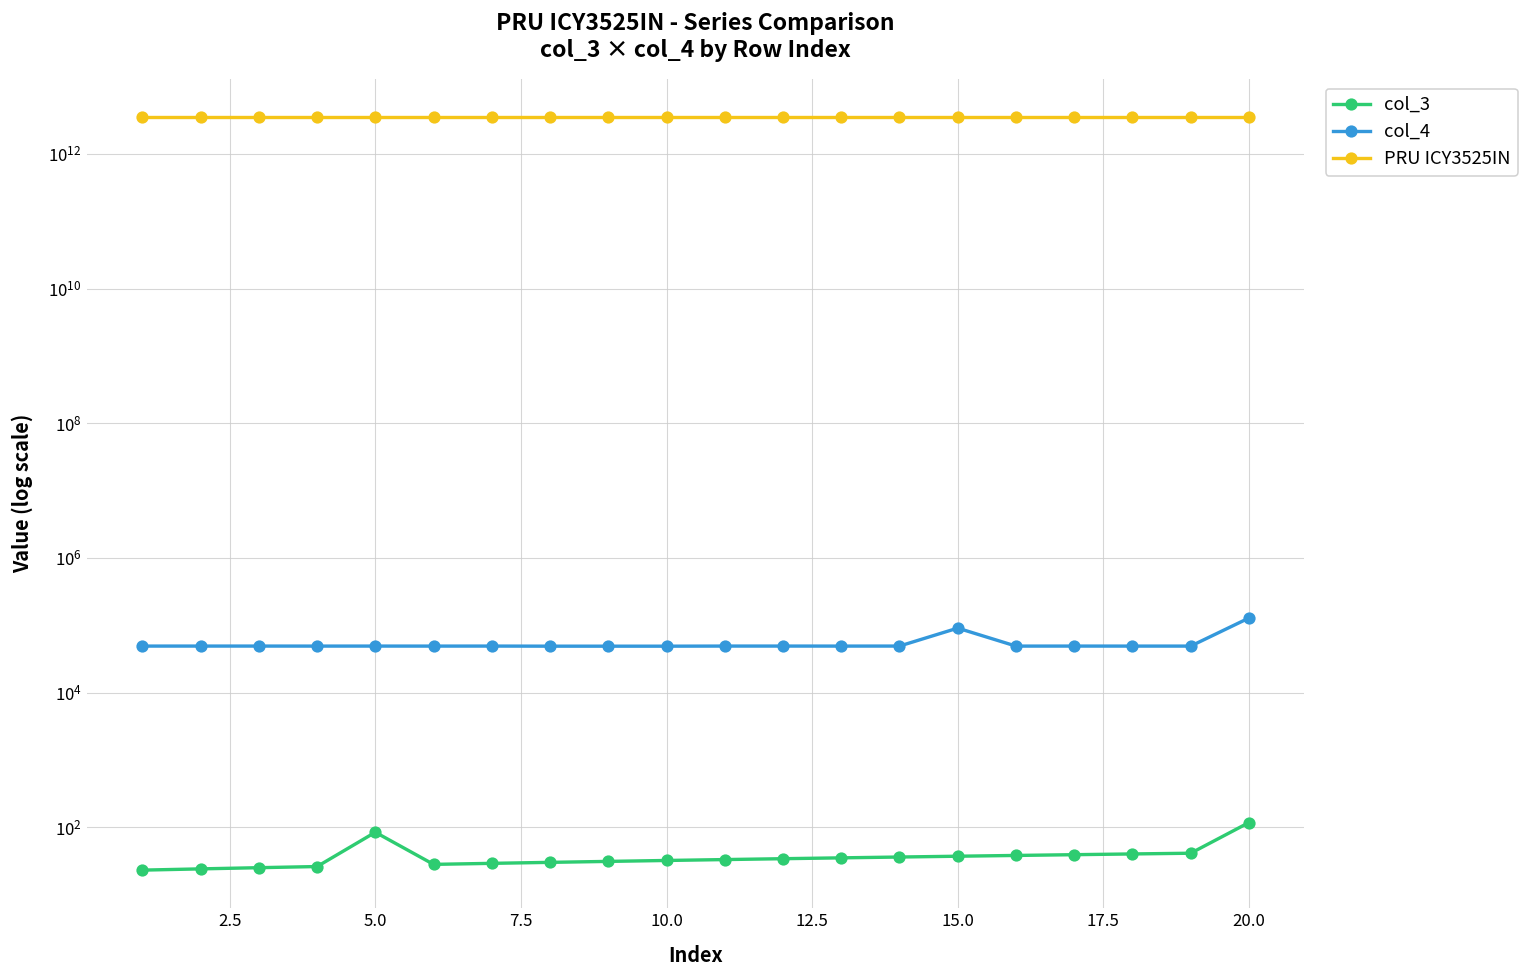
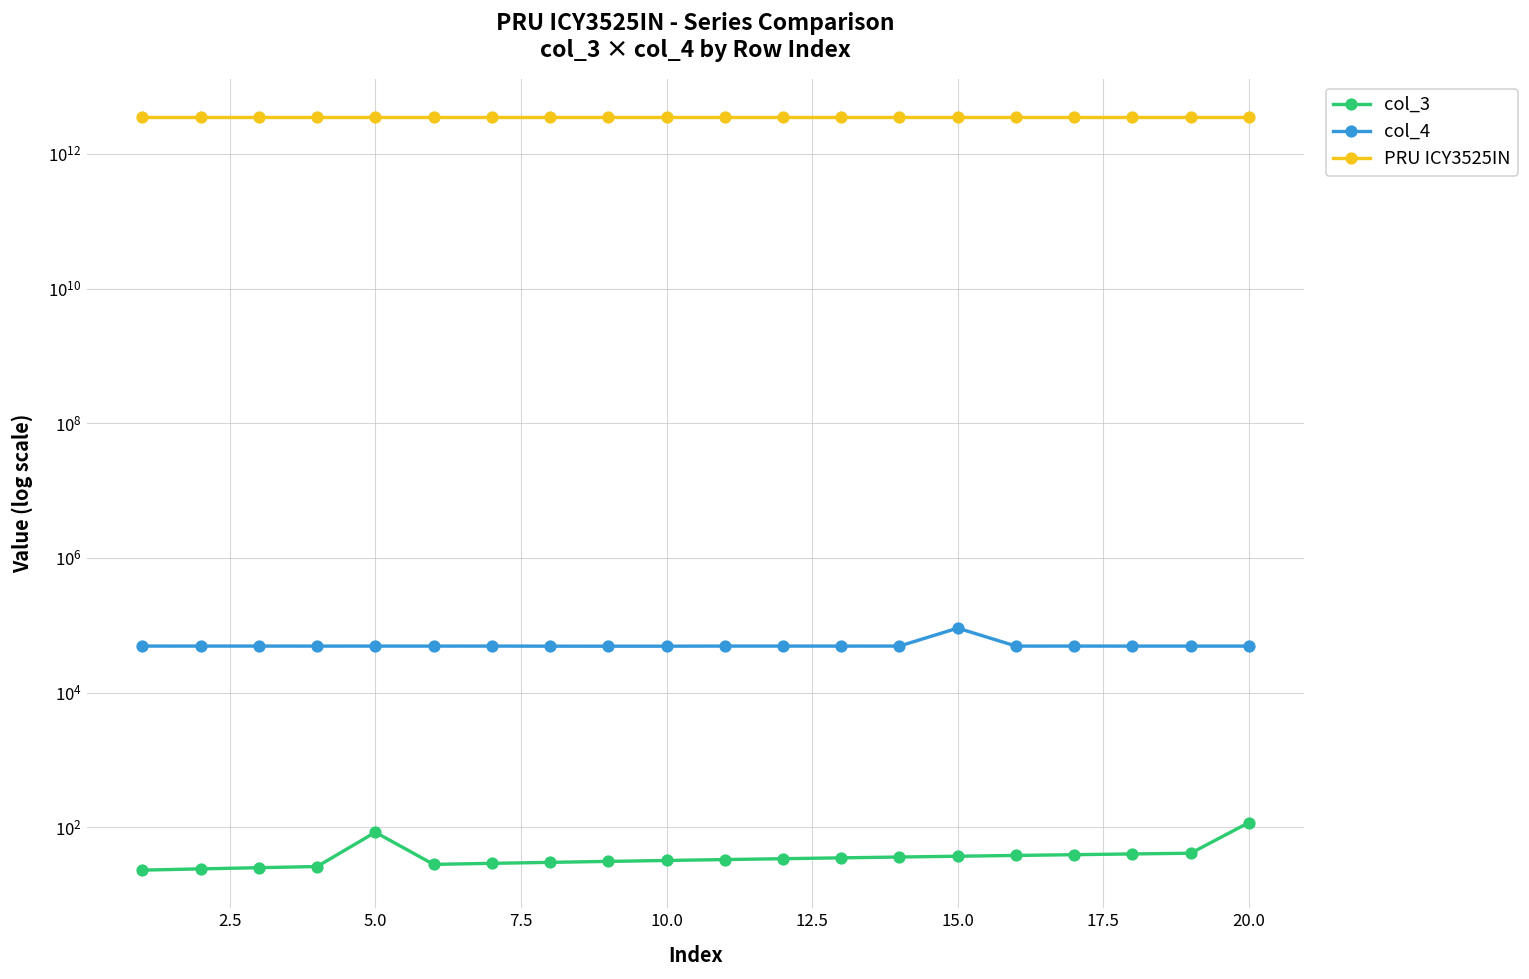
  {
    "col_3": {
      "5.0": 80,
      "10.0": 30,
      "15.0": 40,
      "20.0": 120
    },
    "col_4": {
      "5.0": 50000,
      "10.0": 50000,
      "15.0": 90000,
-     "20.0": 130000
+     "20.0": 50000
    },
    "PRU ICY3525IN": {
      "5.0": 4000000000000,
      "10.0": 4000000000000,
      "15.0": 4000000000000,
      "20.0": 4000000000000
    }
  }
